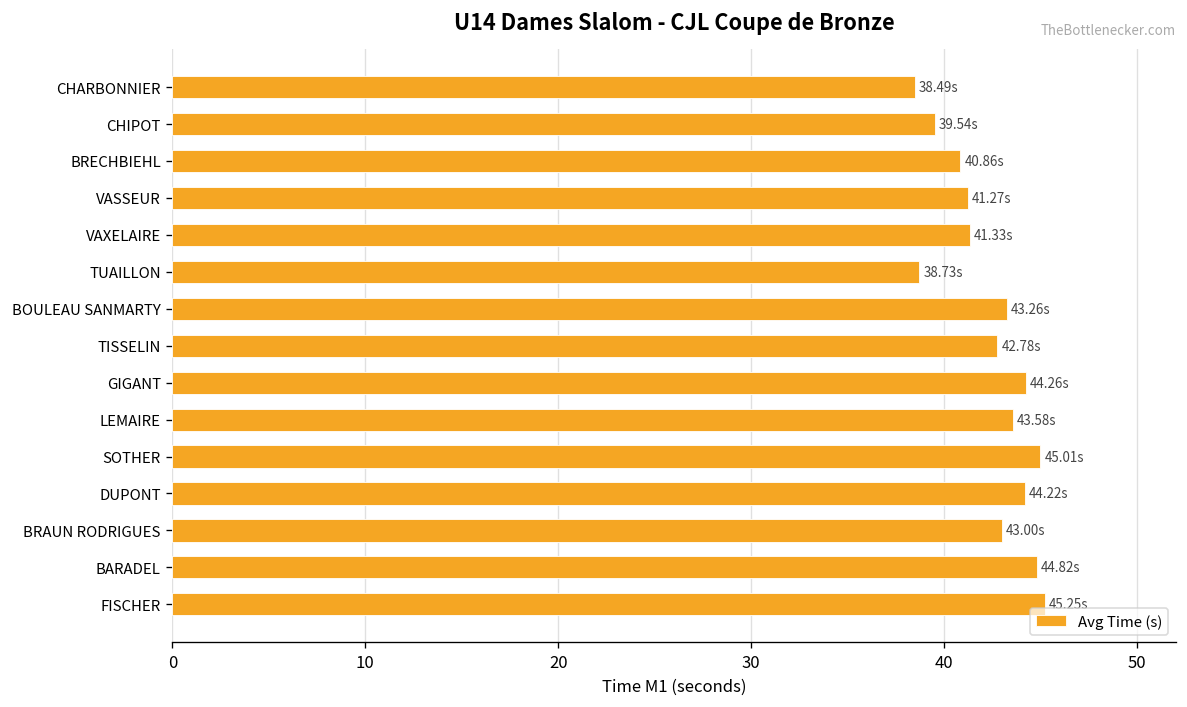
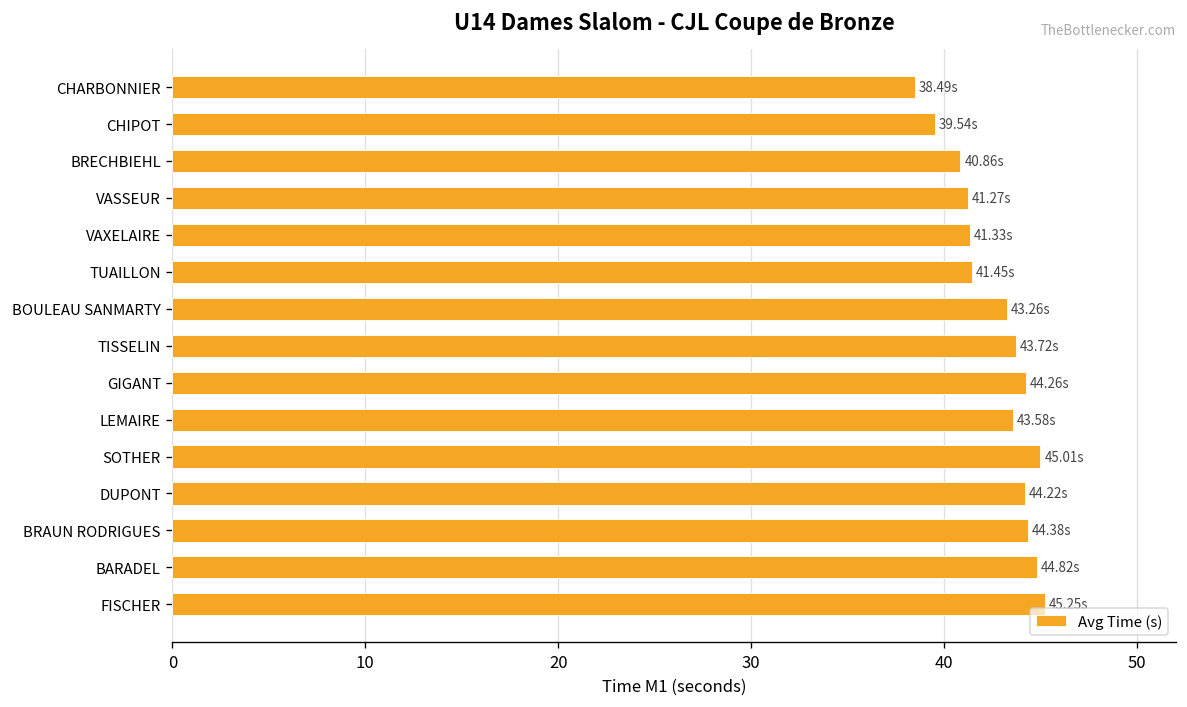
  {
    "CHARBONNIER": "38.49s",
    "CHIPOT": "39.54s",
    "BRECHBIEHL": "40.86s",
    "VASSEUR": "41.27s",
    "VAXELAIRE": "41.33s",
-   "TUAILLON": "38.73s",
+   "TUAILLON": "41.45s",
    "BOULEAU SANMARTY": "43.26s",
-   "TISSELIN": "42.78s",
+   "TISSELIN": "43.72s",
    "GIGANT": "44.26s",
    "LEMAIRE": "43.58s",
    "SOTHER": "45.01s",
    "DUPONT": "44.22s",
-   "BRAUN RODRIGUES": "43.00s",
+   "BRAUN RODRIGUES": "44.38s",
    "BARADEL": "44.82s"
  }
